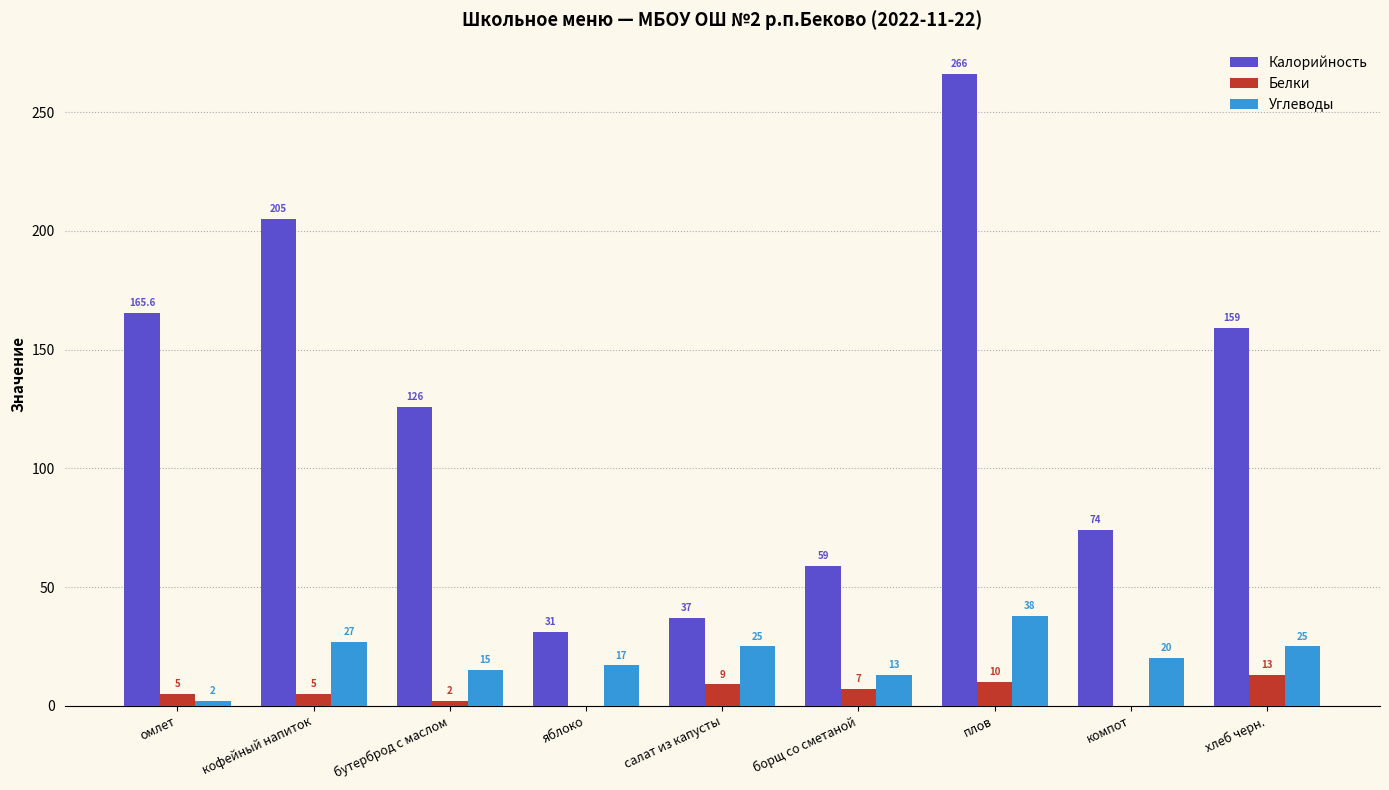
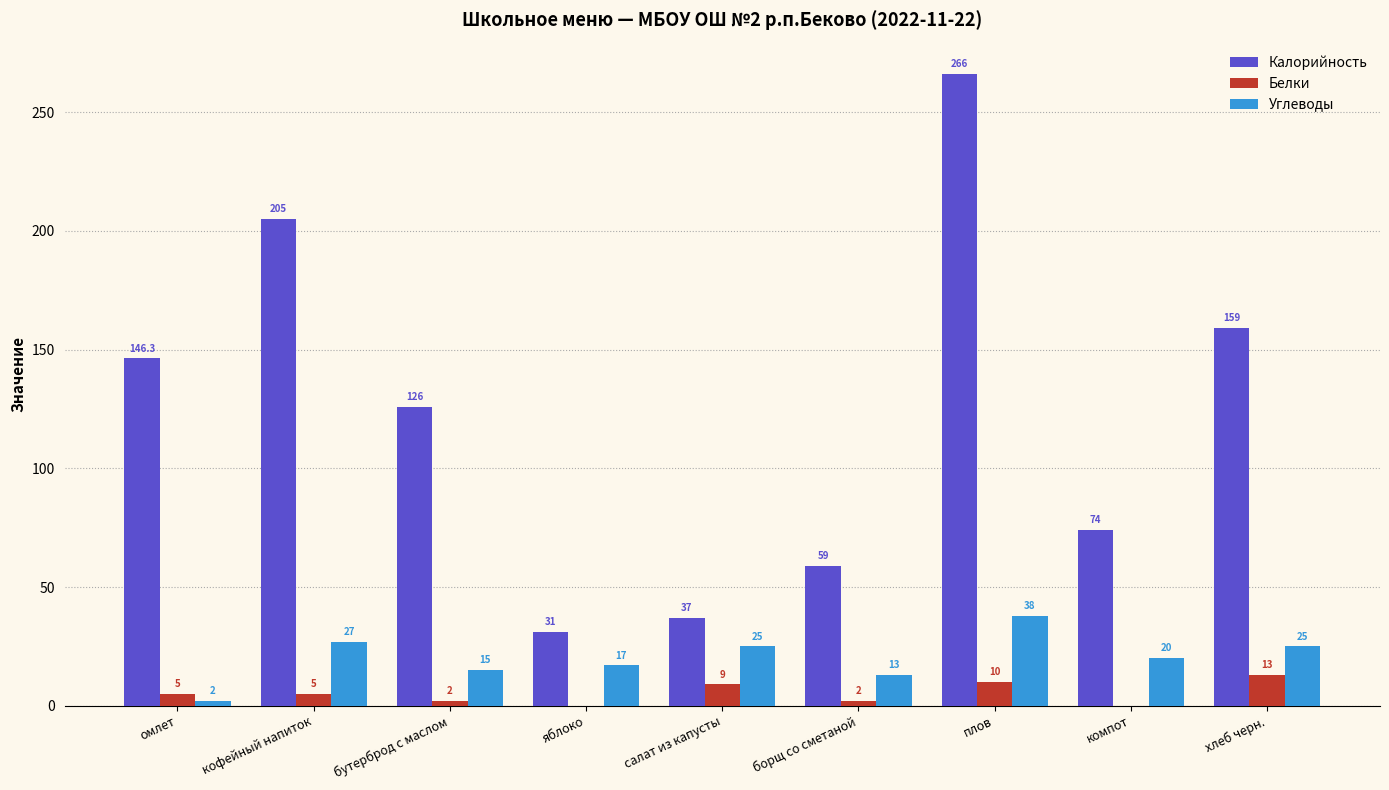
  {
    "Калорийность": {
-     "омлет": 165.6,
+     "омлет": 146.3,
      "кофейный напиток": 205,
      "бутерброд с маслом": 126,
      "яблоко": 31,
      "салат из капусты": 37,
      "борщ со сметаной": 59,
      "плов": 266,
      "компот": 74,
      "хлеб черн.": 159
    },
    "Белки": {
      "омлет": 5,
      "кофейный напиток": 5,
      "бутерброд с маслом": 2,
      "салат из капусты": 9,
-     "борщ со сметаной": 7,
+     "борщ со сметаной": 2,
      "плов": 10,
      "хлеб черн.": 13
    },
    "Углеводы": {
      "омлет": 2,
      "кофейный напиток": 27,
      "бутерброд с маслом": 15,
      "яблоко": 17,
      "салат из капусты": 25,
      "борщ со сметаной": 13,
      "плов": 38,
      "компот": 20,
      "хлеб черн.": 25
    }
  }
